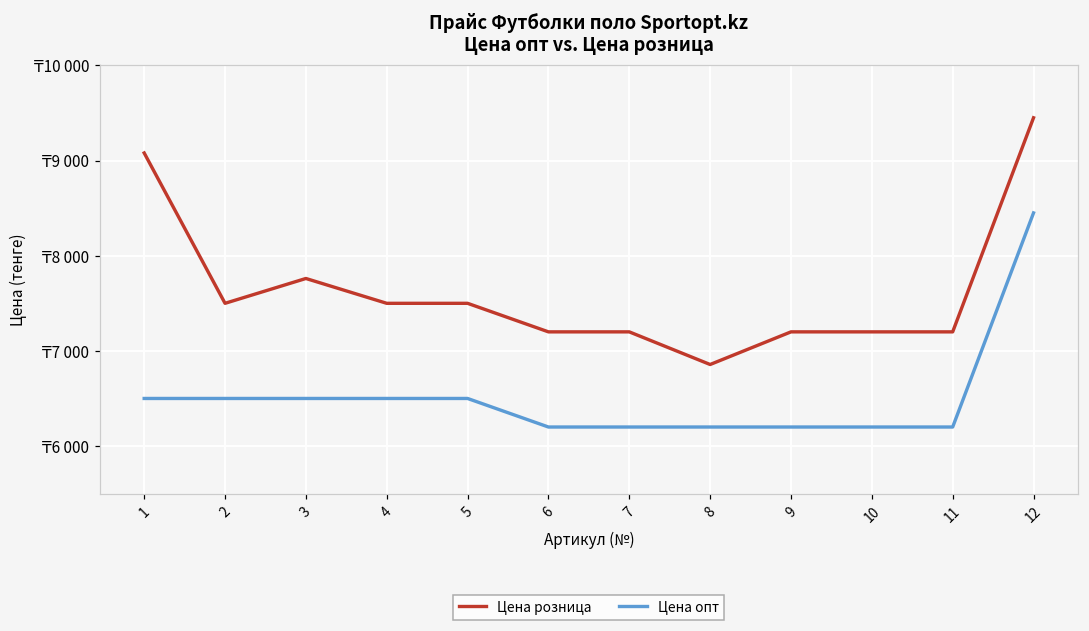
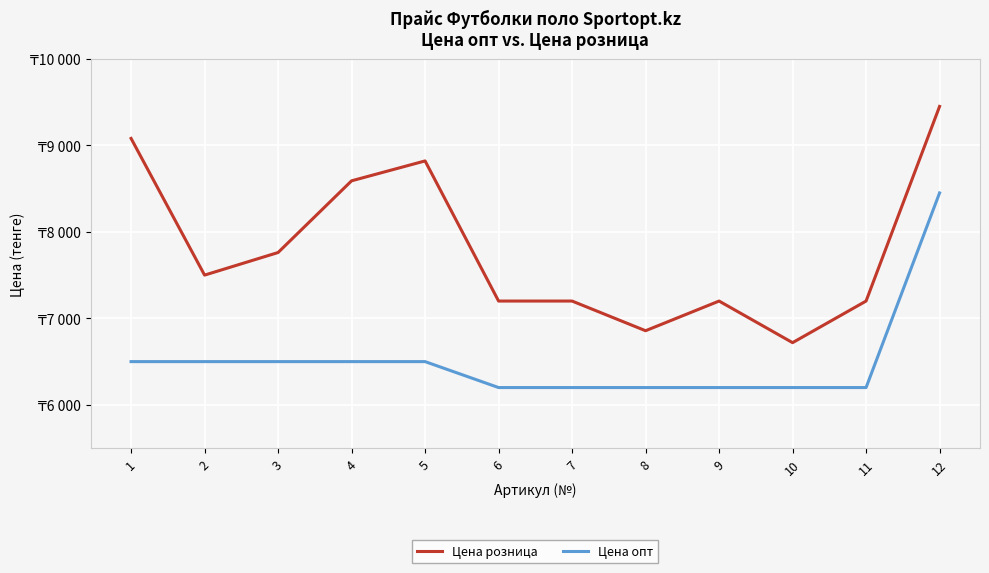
  {
    "Цена розница": {
      "1": "₸9100",
      "2": "₸7500",
      "3": "₸7800",
-     "4": "₸7500",
-     "5": "₸7500",
+     "4": "₸8600",
+     "5": "₸8800",
      "6": "₸7200",
      "7": "₸7200",
      "8": "₸6900",
      "9": "₸7200",
-     "10": "₸7200",
+     "10": "₸6700",
      "11": "₸7200",
      "12": "₸9500"
    },
    "Цена опт": {
      "1": "₸6500",
      "2": "₸6500",
      "3": "₸6500",
      "4": "₸6500",
      "5": "₸6500",
      "6": "₸6200",
      "7": "₸6200",
      "8": "₸6200",
      "9": "₸6200",
      "10": "₸6200",
      "11": "₸6200",
      "12": "₸8500"
    }
  }
